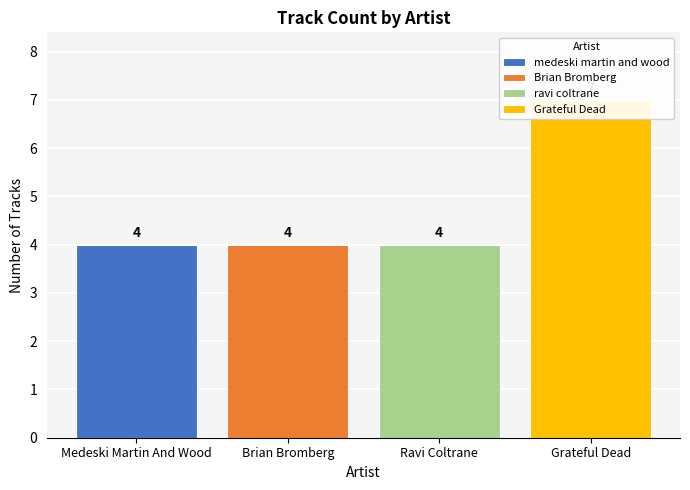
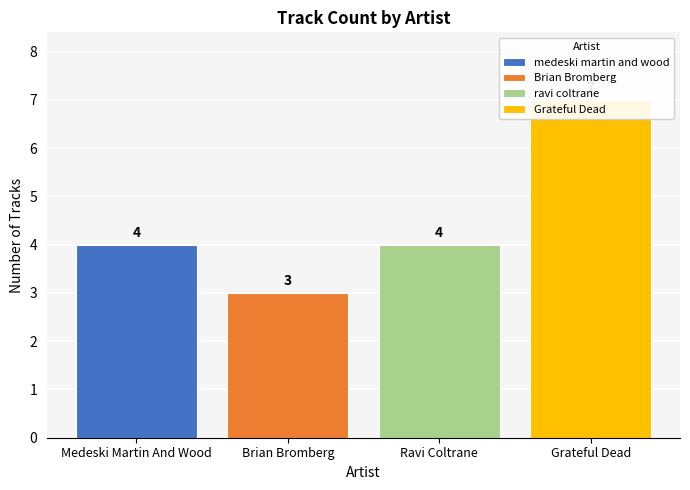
  {
    "Medeski Martin And Wood": 4,
-   "Brian Bromberg": 4,
+   "Brian Bromberg": 3,
    "Ravi Coltrane": 4
  }
